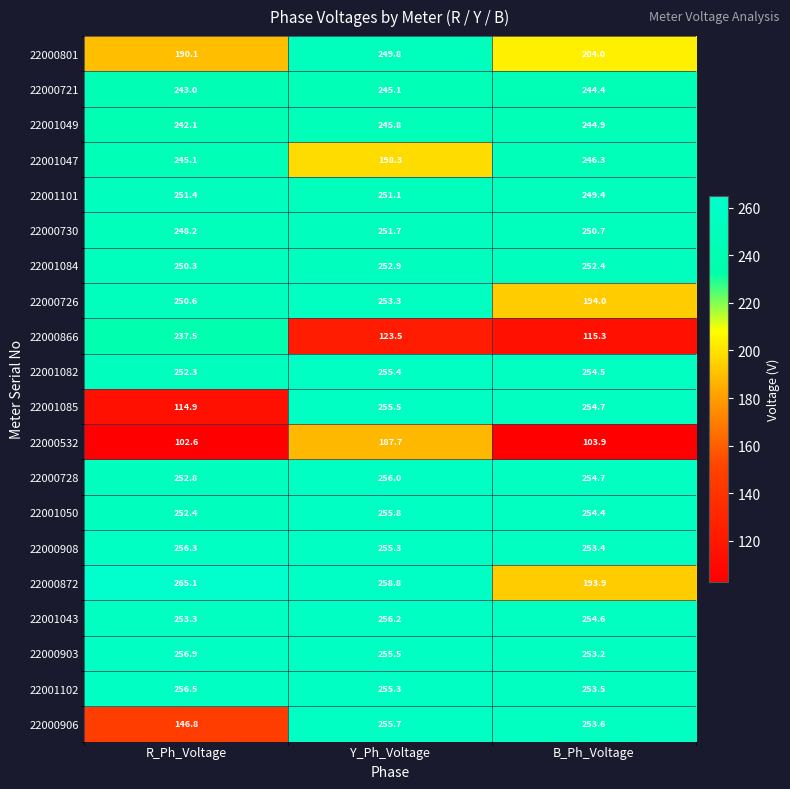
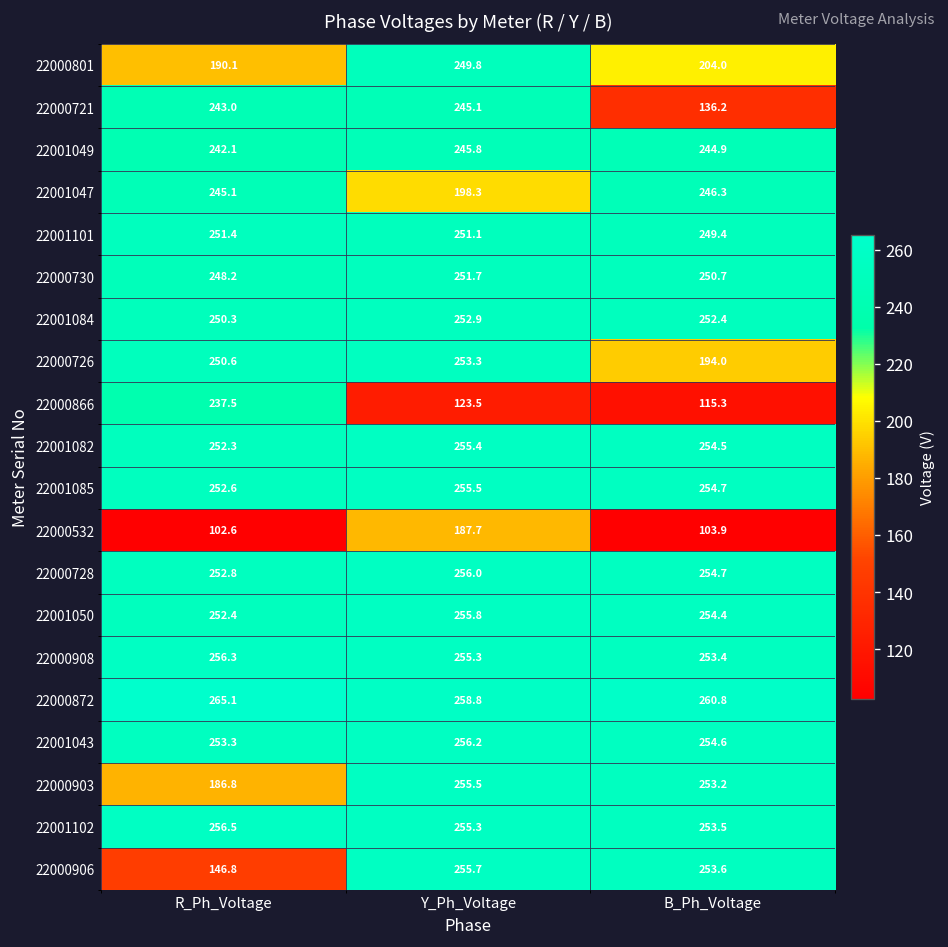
  {
    "22000801": {
      "R_Ph_Voltage": 190.1,
      "Y_Ph_Voltage": 249.8,
      "B_Ph_Voltage": 204.0
    },
    "22000721": {
      "R_Ph_Voltage": 243.0,
      "Y_Ph_Voltage": 245.1,
-     "B_Ph_Voltage": 244.4
+     "B_Ph_Voltage": 136.2
    },
    "22001049": {
      "R_Ph_Voltage": 242.1,
      "Y_Ph_Voltage": 245.8,
      "B_Ph_Voltage": 244.9
    },
    "22001047": {
      "R_Ph_Voltage": 245.1,
      "Y_Ph_Voltage": 198.3,
      "B_Ph_Voltage": 246.3
    },
    "22001101": {
      "R_Ph_Voltage": 251.4,
      "Y_Ph_Voltage": 251.1,
      "B_Ph_Voltage": 249.4
    },
    "22000730": {
      "R_Ph_Voltage": 248.2,
      "Y_Ph_Voltage": 251.7,
      "B_Ph_Voltage": 250.7
    },
    "22001084": {
      "R_Ph_Voltage": 250.3,
      "Y_Ph_Voltage": 252.9,
      "B_Ph_Voltage": 252.4
    },
    "22000726": {
      "R_Ph_Voltage": 250.6,
      "Y_Ph_Voltage": 253.3,
      "B_Ph_Voltage": 194.0
    },
    "22000866": {
      "R_Ph_Voltage": 237.5,
      "Y_Ph_Voltage": 123.5,
      "B_Ph_Voltage": 115.3
    },
    "22001082": {
      "R_Ph_Voltage": 252.3,
      "Y_Ph_Voltage": 255.4,
      "B_Ph_Voltage": 254.5
    },
    "22001085": {
-     "R_Ph_Voltage": 114.9,
+     "R_Ph_Voltage": 252.6,
      "Y_Ph_Voltage": 255.5,
      "B_Ph_Voltage": 254.7
    },
    "22000532": {
      "R_Ph_Voltage": 102.6,
      "Y_Ph_Voltage": 187.7,
      "B_Ph_Voltage": 103.9
    },
    "22000728": {
      "R_Ph_Voltage": 252.8,
      "Y_Ph_Voltage": 256.0,
      "B_Ph_Voltage": 254.7
    },
    "22001050": {
      "R_Ph_Voltage": 252.4,
      "Y_Ph_Voltage": 255.8,
      "B_Ph_Voltage": 254.4
    },
    "22000908": {
      "R_Ph_Voltage": 256.3,
      "Y_Ph_Voltage": 255.3,
      "B_Ph_Voltage": 253.4
    },
    "22000872": {
      "R_Ph_Voltage": 265.1,
      "Y_Ph_Voltage": 258.8,
-     "B_Ph_Voltage": 193.9
+     "B_Ph_Voltage": 260.8
    },
    "22001043": {
      "R_Ph_Voltage": 253.3,
      "Y_Ph_Voltage": 256.2,
      "B_Ph_Voltage": 254.6
    },
    "22000903": {
-     "R_Ph_Voltage": 256.9,
+     "R_Ph_Voltage": 186.8,
      "Y_Ph_Voltage": 255.5,
      "B_Ph_Voltage": 253.2
    },
    "22001102": {
      "R_Ph_Voltage": 256.5,
      "Y_Ph_Voltage": 255.3,
      "B_Ph_Voltage": 253.5
    },
    "22000906": {
      "R_Ph_Voltage": 146.8,
      "Y_Ph_Voltage": 255.7,
      "B_Ph_Voltage": 253.6
    }
  }
